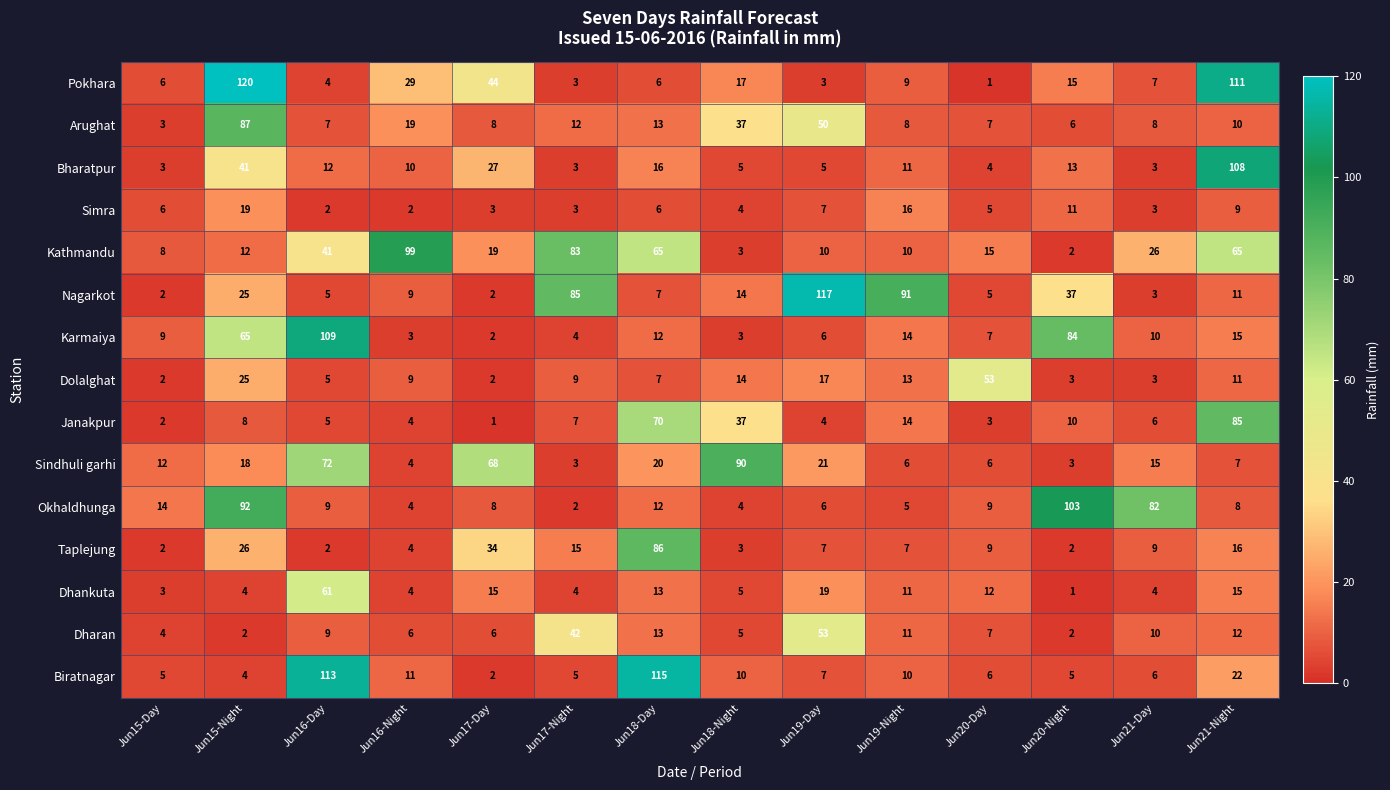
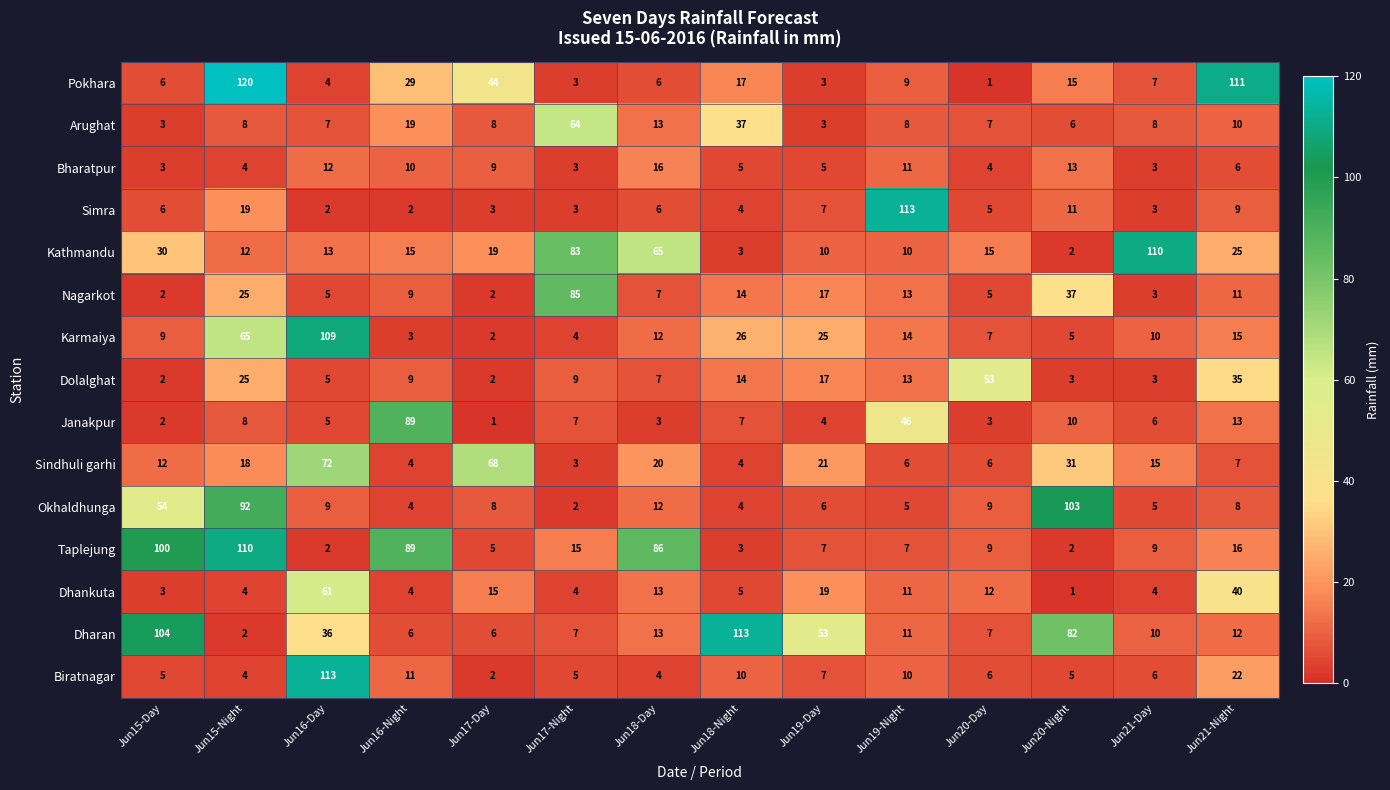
  {
    "Arughat": {
      "Jun15-Day": 3,
-     "Jun15-Night": 87,
+     "Jun15-Night": 8,
      "Jun16-Day": 7,
      "Jun16-Night": 19,
      "Jun17-Day": 8,
-     "Jun17-Night": 12,
+     "Jun17-Night": 64,
      "Jun18-Day": 13,
      "Jun18-Night": 37,
-     "Jun19-Day": 50,
+     "Jun19-Day": 3,
      "Jun19-Night": 8,
      "Jun20-Day": 7,
      "Jun20-Night": 6,
      "Jun21-Day": 8,
      "Jun21-Night": 10
    },
    "Bharatpur": {
      "Jun15-Day": 3,
-     "Jun15-Night": 41,
+     "Jun15-Night": 4,
      "Jun16-Day": 12,
      "Jun16-Night": 10,
-     "Jun17-Day": 27,
+     "Jun17-Day": 9,
      "Jun17-Night": 3,
      "Jun18-Day": 16,
      "Jun18-Night": 5,
      "Jun19-Day": 5,
      "Jun19-Night": 11,
      "Jun20-Day": 4,
      "Jun20-Night": 13,
      "Jun21-Day": 3,
-     "Jun21-Night": 108
+     "Jun21-Night": 6
    },
    "Simra": {
      "Jun15-Day": 6,
      "Jun15-Night": 19,
      "Jun16-Day": 2,
      "Jun16-Night": 2,
      "Jun17-Day": 3,
      "Jun17-Night": 3,
      "Jun18-Day": 6,
      "Jun18-Night": 4,
      "Jun19-Day": 7,
-     "Jun19-Night": 16,
+     "Jun19-Night": 113,
      "Jun20-Day": 5,
      "Jun20-Night": 11,
      "Jun21-Day": 3,
      "Jun21-Night": 9
    },
    "Kathmandu": {
-     "Jun15-Day": 8,
+     "Jun15-Day": 30,
      "Jun15-Night": 12,
-     "Jun16-Day": 41,
-     "Jun16-Night": 99,
+     "Jun16-Day": 13,
+     "Jun16-Night": 15,
      "Jun17-Day": 19,
      "Jun17-Night": 83,
      "Jun18-Day": 65,
      "Jun18-Night": 3,
      "Jun19-Day": 10,
      "Jun19-Night": 10,
      "Jun20-Day": 15,
      "Jun20-Night": 2,
-     "Jun21-Day": 26,
-     "Jun21-Night": 65
+     "Jun21-Day": 110,
+     "Jun21-Night": 25
    },
    "Nagarkot": {
      "Jun15-Day": 2,
      "Jun15-Night": 25,
      "Jun16-Day": 5,
      "Jun16-Night": 9,
      "Jun17-Day": 2,
      "Jun17-Night": 85,
      "Jun18-Day": 7,
      "Jun18-Night": 14,
-     "Jun19-Day": 117,
-     "Jun19-Night": 91,
+     "Jun19-Day": 17,
+     "Jun19-Night": 13,
      "Jun20-Day": 5,
      "Jun20-Night": 37,
      "Jun21-Day": 3,
      "Jun21-Night": 11
    },
    "Karmaiya": {
      "Jun15-Day": 9,
      "Jun15-Night": 65,
      "Jun16-Day": 109,
      "Jun16-Night": 3,
      "Jun17-Day": 2,
      "Jun17-Night": 4,
      "Jun18-Day": 12,
-     "Jun18-Night": 3,
-     "Jun19-Day": 6,
+     "Jun18-Night": 26,
+     "Jun19-Day": 25,
      "Jun19-Night": 14,
      "Jun20-Day": 7,
-     "Jun20-Night": 84,
+     "Jun20-Night": 5,
      "Jun21-Day": 10,
      "Jun21-Night": 15
    },
    "Dolalghat": {
      "Jun15-Day": 2,
      "Jun15-Night": 25,
      "Jun16-Day": 5,
      "Jun16-Night": 9,
      "Jun17-Day": 2,
      "Jun17-Night": 9,
      "Jun18-Day": 7,
      "Jun18-Night": 14,
      "Jun19-Day": 17,
      "Jun19-Night": 13,
      "Jun20-Day": 53,
      "Jun20-Night": 3,
      "Jun21-Day": 3,
-     "Jun21-Night": 11
+     "Jun21-Night": 35
    },
    "Janakpur": {
      "Jun15-Day": 2,
      "Jun15-Night": 8,
      "Jun16-Day": 5,
-     "Jun16-Night": 4,
+     "Jun16-Night": 89,
      "Jun17-Day": 1,
      "Jun17-Night": 7,
-     "Jun18-Day": 70,
-     "Jun18-Night": 37,
+     "Jun18-Day": 3,
+     "Jun18-Night": 7,
      "Jun19-Day": 4,
-     "Jun19-Night": 14,
+     "Jun19-Night": 46,
      "Jun20-Day": 3,
      "Jun20-Night": 10,
      "Jun21-Day": 6,
-     "Jun21-Night": 85
+     "Jun21-Night": 13
    },
    "Sindhuli garhi": {
      "Jun15-Day": 12,
      "Jun15-Night": 18,
      "Jun16-Day": 72,
      "Jun16-Night": 4,
      "Jun17-Day": 68,
      "Jun17-Night": 3,
      "Jun18-Day": 20,
-     "Jun18-Night": 90,
+     "Jun18-Night": 4,
      "Jun19-Day": 21,
      "Jun19-Night": 6,
      "Jun20-Day": 6,
-     "Jun20-Night": 3,
+     "Jun20-Night": 31,
      "Jun21-Day": 15,
      "Jun21-Night": 7
    },
    "Okhaldhunga": {
-     "Jun15-Day": 14,
+     "Jun15-Day": 54,
      "Jun15-Night": 92,
      "Jun16-Day": 9,
      "Jun16-Night": 4,
      "Jun17-Day": 8,
      "Jun17-Night": 2,
      "Jun18-Day": 12,
      "Jun18-Night": 4,
      "Jun19-Day": 6,
      "Jun19-Night": 5,
      "Jun20-Day": 9,
      "Jun20-Night": 103,
-     "Jun21-Day": 82,
+     "Jun21-Day": 5,
      "Jun21-Night": 8
    },
    "Taplejung": {
-     "Jun15-Day": 2,
-     "Jun15-Night": 26,
+     "Jun15-Day": 100,
+     "Jun15-Night": 110,
      "Jun16-Day": 2,
-     "Jun16-Night": 4,
-     "Jun17-Day": 34,
+     "Jun16-Night": 89,
+     "Jun17-Day": 5,
      "Jun17-Night": 15,
      "Jun18-Day": 86,
      "Jun18-Night": 3,
      "Jun19-Day": 7,
      "Jun19-Night": 7,
      "Jun20-Day": 9,
      "Jun20-Night": 2,
      "Jun21-Day": 9,
      "Jun21-Night": 16
    },
    "Dhankuta": {
      "Jun15-Day": 3,
      "Jun15-Night": 4,
      "Jun16-Day": 61,
      "Jun16-Night": 4,
      "Jun17-Day": 15,
      "Jun17-Night": 4,
      "Jun18-Day": 13,
      "Jun18-Night": 5,
      "Jun19-Day": 19,
      "Jun19-Night": 11,
      "Jun20-Day": 12,
      "Jun20-Night": 1,
      "Jun21-Day": 4,
-     "Jun21-Night": 15
+     "Jun21-Night": 40
    },
    "Dharan": {
-     "Jun15-Day": 4,
+     "Jun15-Day": 104,
      "Jun15-Night": 2,
-     "Jun16-Day": 9,
+     "Jun16-Day": 36,
      "Jun16-Night": 6,
      "Jun17-Day": 6,
-     "Jun17-Night": 42,
+     "Jun17-Night": 7,
      "Jun18-Day": 13,
-     "Jun18-Night": 5,
+     "Jun18-Night": 113,
      "Jun19-Day": 53,
      "Jun19-Night": 11,
      "Jun20-Day": 7,
-     "Jun20-Night": 2,
+     "Jun20-Night": 82,
      "Jun21-Day": 10,
      "Jun21-Night": 12
    },
    "Biratnagar": {
      "Jun15-Day": 5,
      "Jun15-Night": 4,
      "Jun16-Day": 113,
      "Jun16-Night": 11,
      "Jun17-Day": 2,
      "Jun17-Night": 5,
-     "Jun18-Day": 115,
+     "Jun18-Day": 4,
      "Jun18-Night": 10,
      "Jun19-Day": 7,
      "Jun19-Night": 10,
      "Jun20-Day": 6,
      "Jun20-Night": 5,
      "Jun21-Day": 6,
      "Jun21-Night": 22
    }
  }
